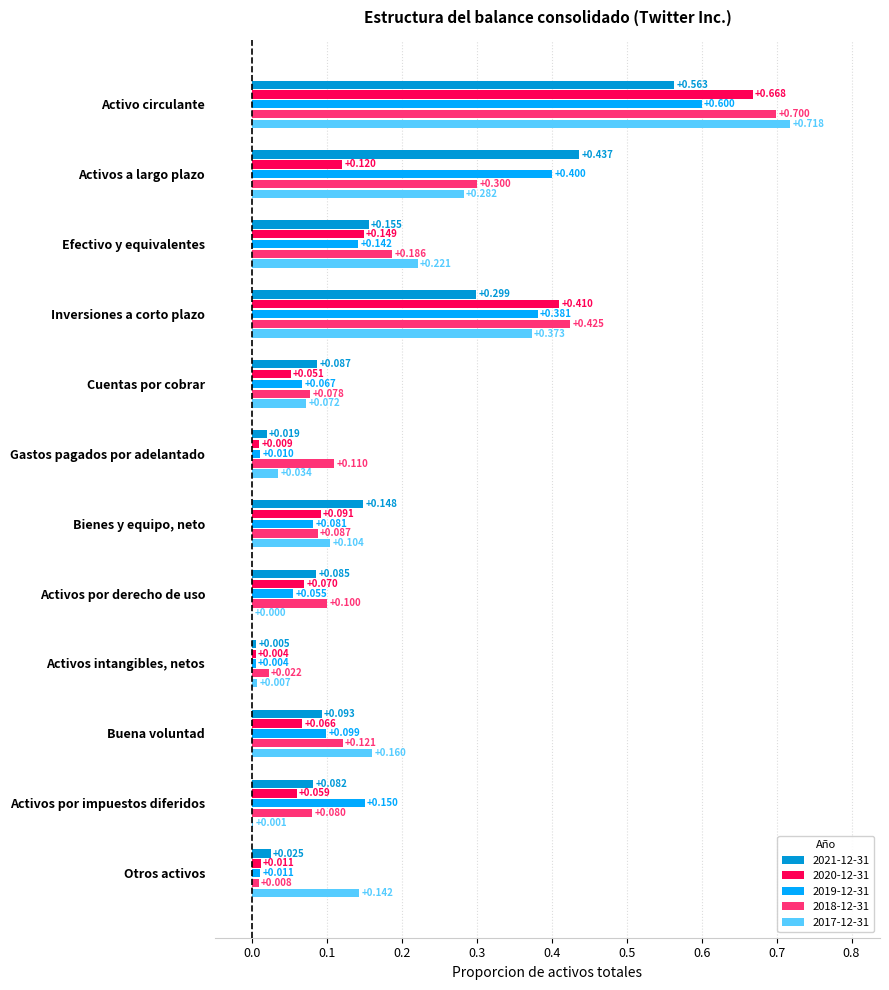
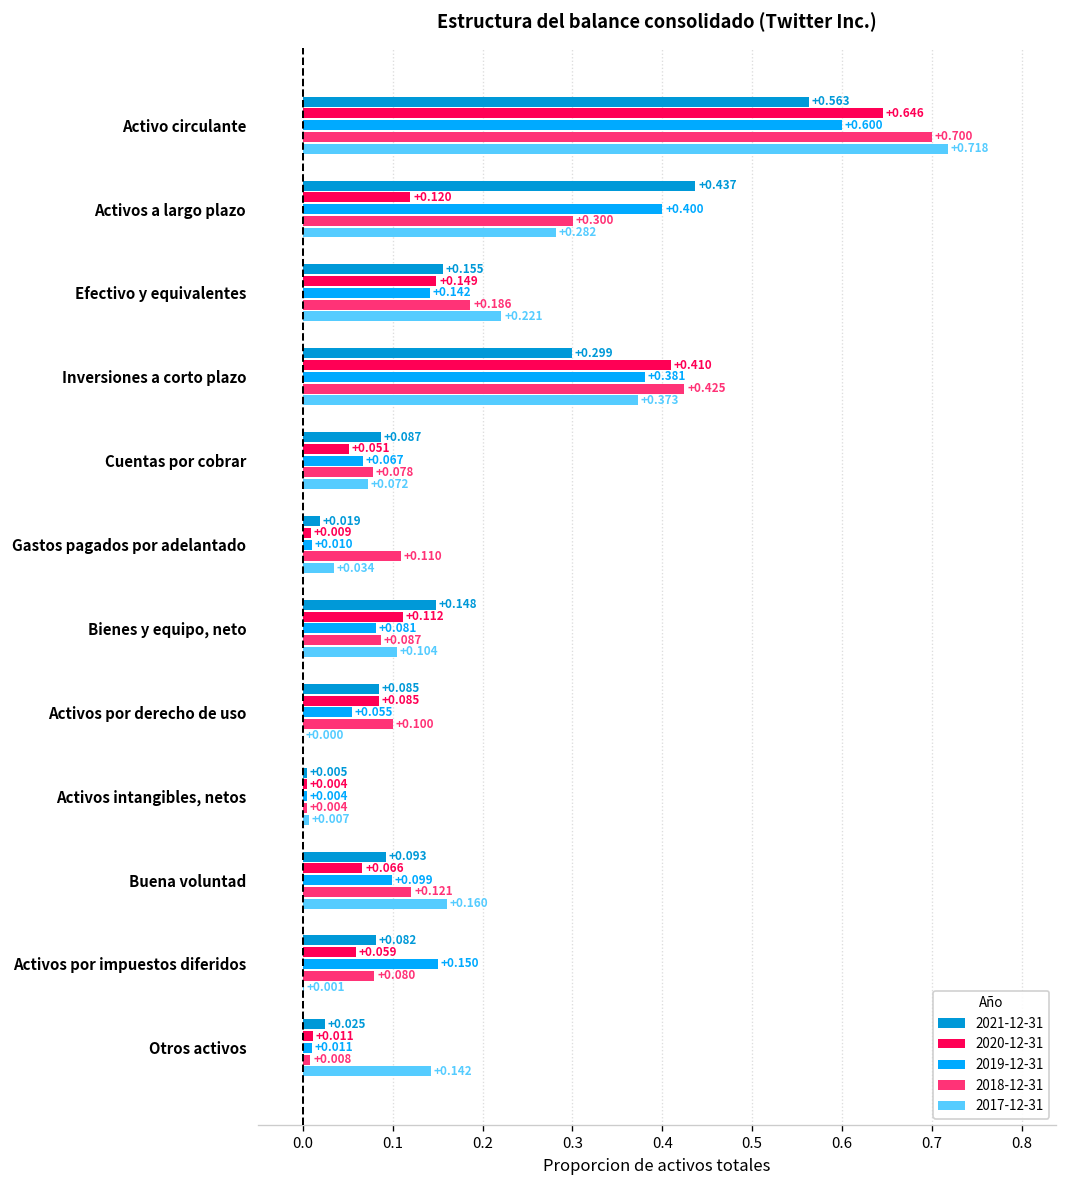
  {
    "2020-12-31": {
-     "Activo circulante": "+0.668",
+     "Activo circulante": "+0.646",
      "Activos a largo plazo": "+0.120",
      "Efectivo y equivalentes": "+0.149",
      "Inversiones a corto plazo": "+0.410",
      "Cuentas por cobrar": "+0.051",
      "Gastos pagados por adelantado": "+0.009",
-     "Bienes y equipo, neto": "+0.091",
-     "Activos por derecho de uso": "+0.070",
+     "Bienes y equipo, neto": "+0.112",
+     "Activos por derecho de uso": "+0.085",
      "Activos intangibles, netos": "+0.004",
      "Buena voluntad": "+0.066",
      "Activos por impuestos diferidos": "+0.059",
      "Otros activos": "+0.011"
    },
    "2018-12-31": {
      "Activo circulante": "+0.700",
      "Activos a largo plazo": "+0.300",
      "Efectivo y equivalentes": "+0.186",
      "Inversiones a corto plazo": "+0.425",
      "Cuentas por cobrar": "+0.078",
      "Gastos pagados por adelantado": "+0.110",
      "Bienes y equipo, neto": "+0.087",
      "Activos por derecho de uso": "+0.100",
-     "Activos intangibles, netos": "+0.022",
+     "Activos intangibles, netos": "+0.004",
      "Buena voluntad": "+0.121",
      "Activos por impuestos diferidos": "+0.080",
      "Otros activos": "+0.008"
    },
    "2017-12-31": {
      "Activo circulante": "+0.718",
      "Activos a largo plazo": "+0.282",
      "Efectivo y equivalentes": "+0.221",
      "Inversiones a corto plazo": "+0.373",
      "Cuentas por cobrar": "+0.072",
      "Gastos pagados por adelantado": "+0.034",
      "Bienes y equipo, neto": "+0.104",
      "Activos por derecho de uso": "+0.000",
      "Activos intangibles, netos": "+0.007",
      "Buena voluntad": "+0.160",
      "Activos por impuestos diferidos": "+0.001",
      "Otros activos": "+0.142"
    }
  }
